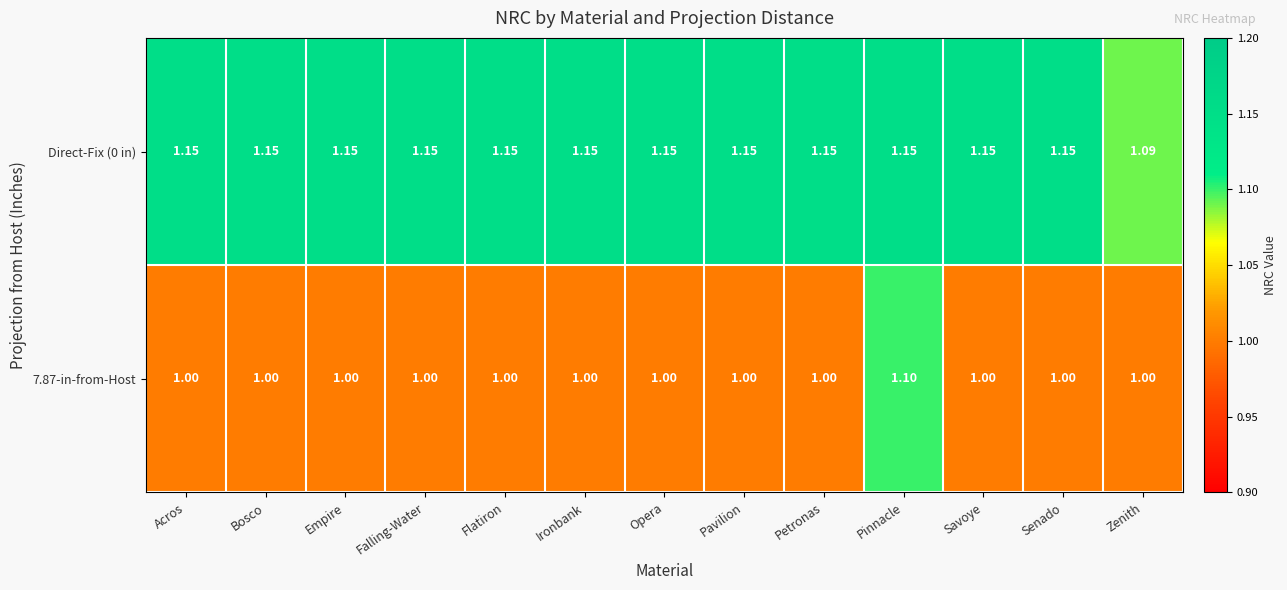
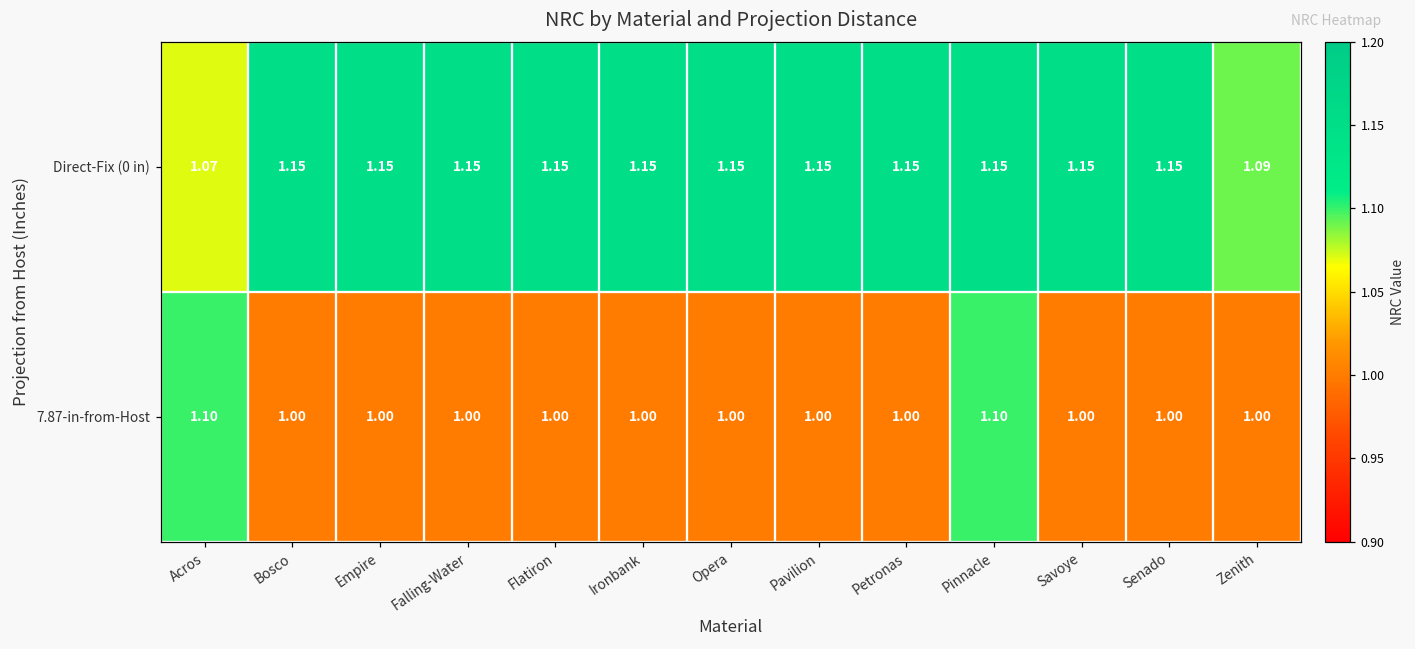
  {
    "Direct-Fix (0 in)": {
-     "Acros": 1.15,
+     "Acros": 1.07,
      "Bosco": 1.15,
      "Empire": 1.15,
      "Falling-Water": 1.15,
      "Flatiron": 1.15,
      "Ironbank": 1.15,
      "Opera": 1.15,
      "Pavilion": 1.15,
      "Petronas": 1.15,
      "Pinnacle": 1.15,
      "Savoye": 1.15,
      "Senado": 1.15,
      "Zenith": 1.09
    },
    "7.87-in-from-Host": {
-     "Acros": 1.00,
+     "Acros": 1.10,
      "Bosco": 1.00,
      "Empire": 1.00,
      "Falling-Water": 1.00,
      "Flatiron": 1.00,
      "Ironbank": 1.00,
      "Opera": 1.00,
      "Pavilion": 1.00,
      "Petronas": 1.00,
      "Pinnacle": 1.10,
      "Savoye": 1.00,
      "Senado": 1.00,
      "Zenith": 1.00
    }
  }
